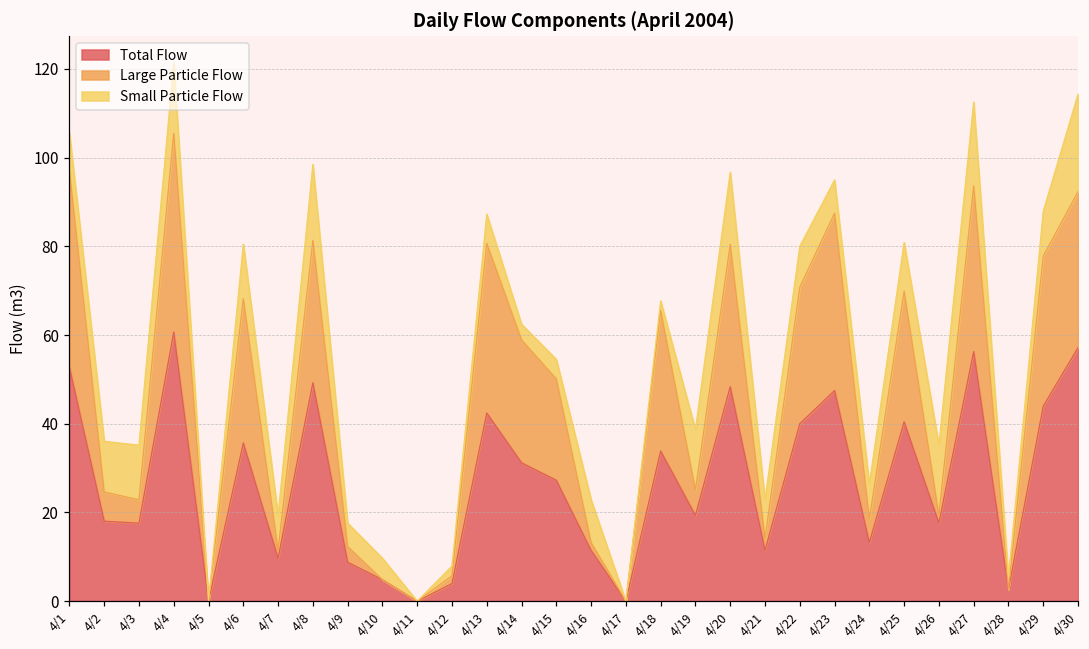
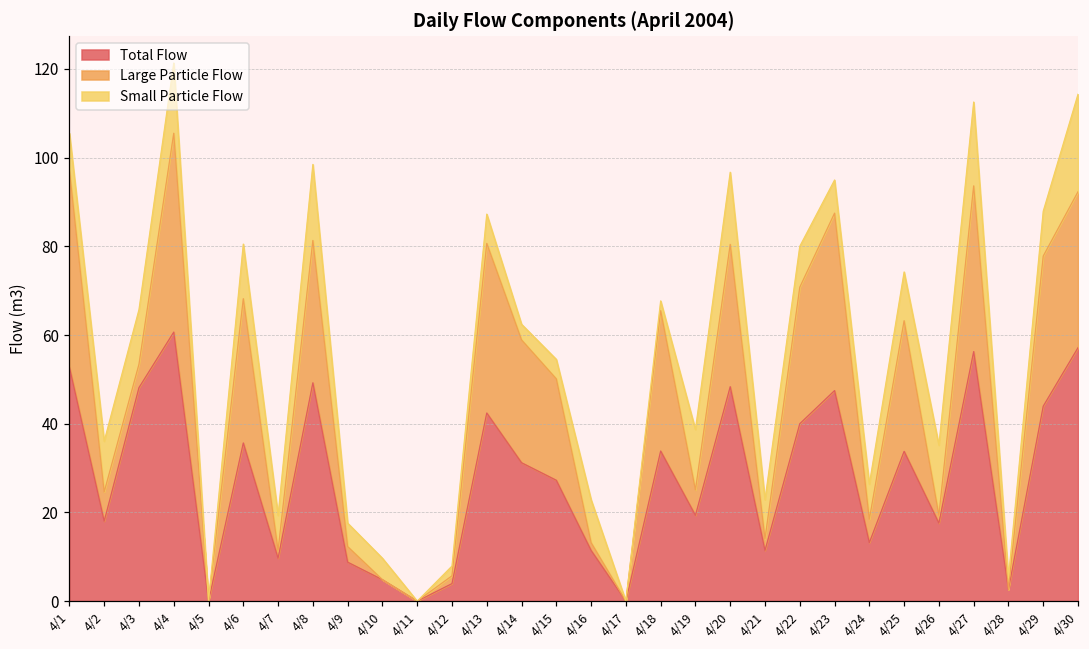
  {
    "Total Flow": {
      "4/1": 53,
      "4/2": 18,
-     "4/3": 18,
+     "4/3": 48,
      "4/4": 61,
      "4/6": 36,
      "4/7": 10,
      "4/8": 49,
      "4/9": 9,
      "4/12": 4,
      "4/13": 42,
      "4/14": 31,
      "4/15": 27,
      "4/16": 11,
      "4/18": 34,
      "4/19": 19,
      "4/20": 48,
      "4/21": 11,
      "4/22": 40,
      "4/23": 47,
      "4/24": 13,
-     "4/25": 40,
+     "4/25": 34,
      "4/26": 18,
      "4/27": 56,
      "4/29": 44,
      "4/30": 57
    }
  }
